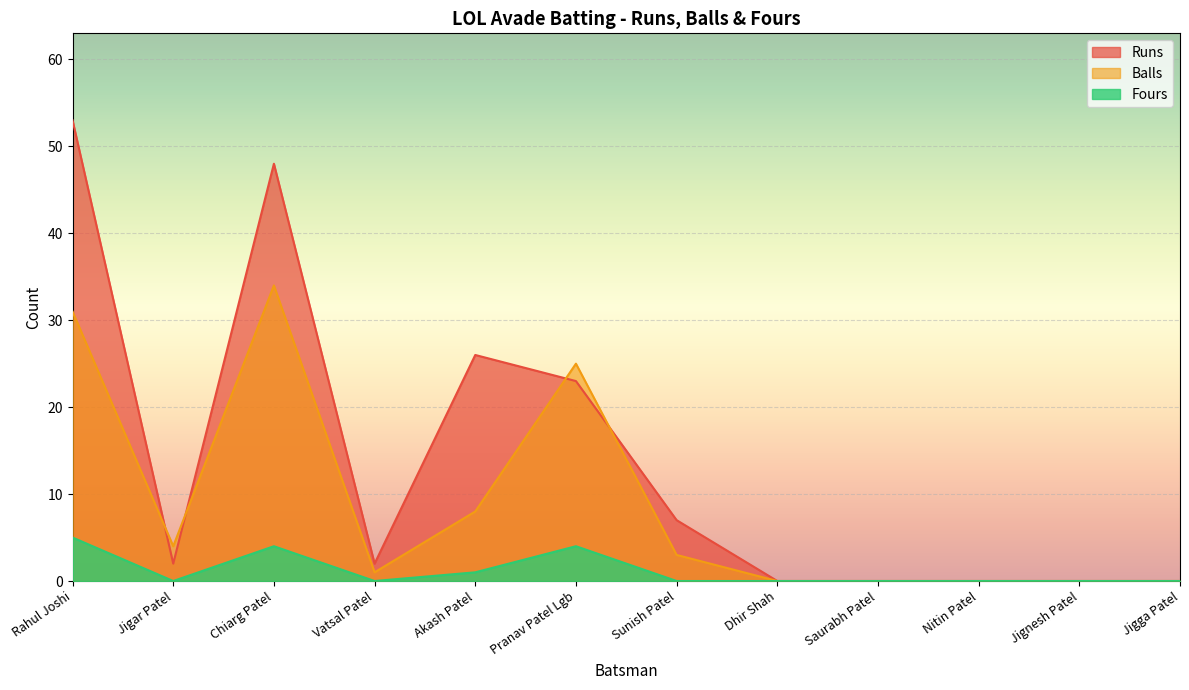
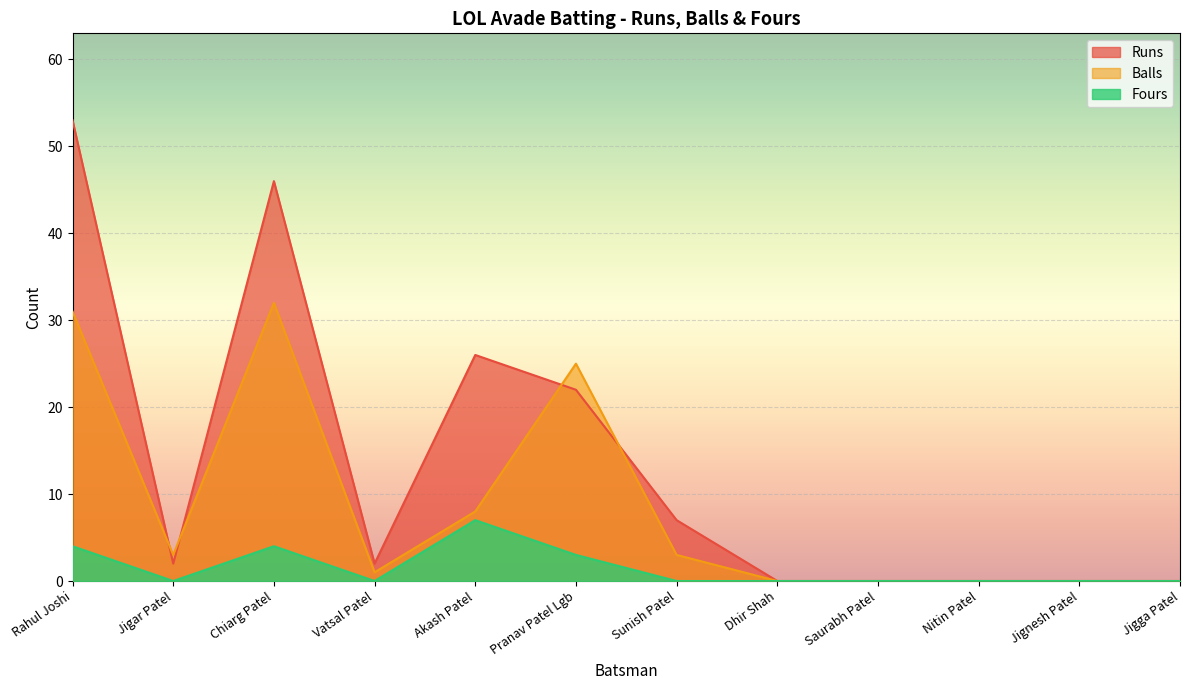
  {
    "Runs": {
      "Rahul Joshi": 53,
      "Jigar Patel": 2,
-     "Chiarg Patel": 48,
+     "Chiarg Patel": 46,
      "Vatsal Patel": 2,
      "Akash Patel": 26,
-     "Pranav Patel Lgb": 23,
+     "Pranav Patel Lgb": 22,
      "Sunish Patel": 7
    },
    "Balls": {
      "Rahul Joshi": 31,
-     "Jigar Patel": 4,
-     "Chiarg Patel": 34,
+     "Jigar Patel": 3,
+     "Chiarg Patel": 32,
      "Vatsal Patel": 1,
      "Akash Patel": 8,
      "Pranav Patel Lgb": 25,
      "Sunish Patel": 3
    },
    "Fours": {
-     "Rahul Joshi": 5,
+     "Rahul Joshi": 4,
      "Jigar Patel": 0,
      "Chiarg Patel": 4,
      "Vatsal Patel": 0,
-     "Akash Patel": 1,
-     "Pranav Patel Lgb": 4,
+     "Akash Patel": 7,
+     "Pranav Patel Lgb": 3,
      "Sunish Patel": 0
    }
  }
